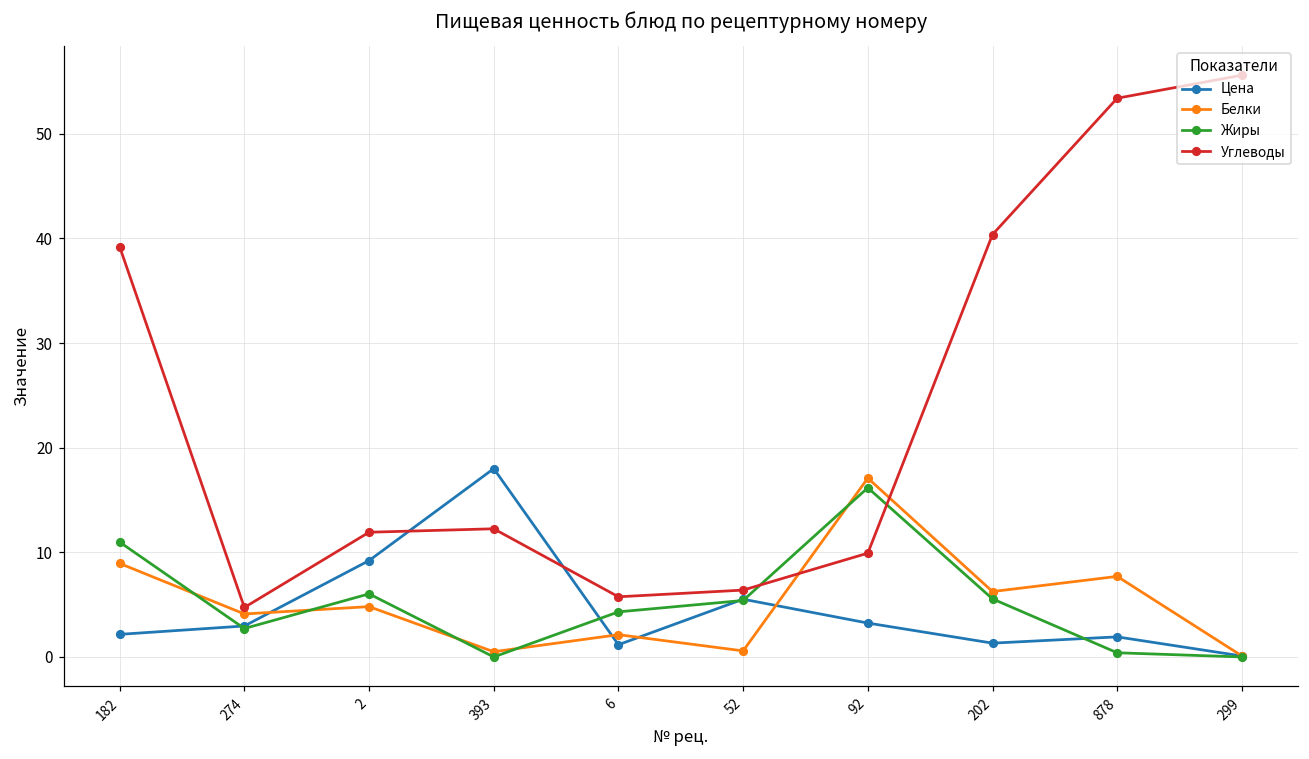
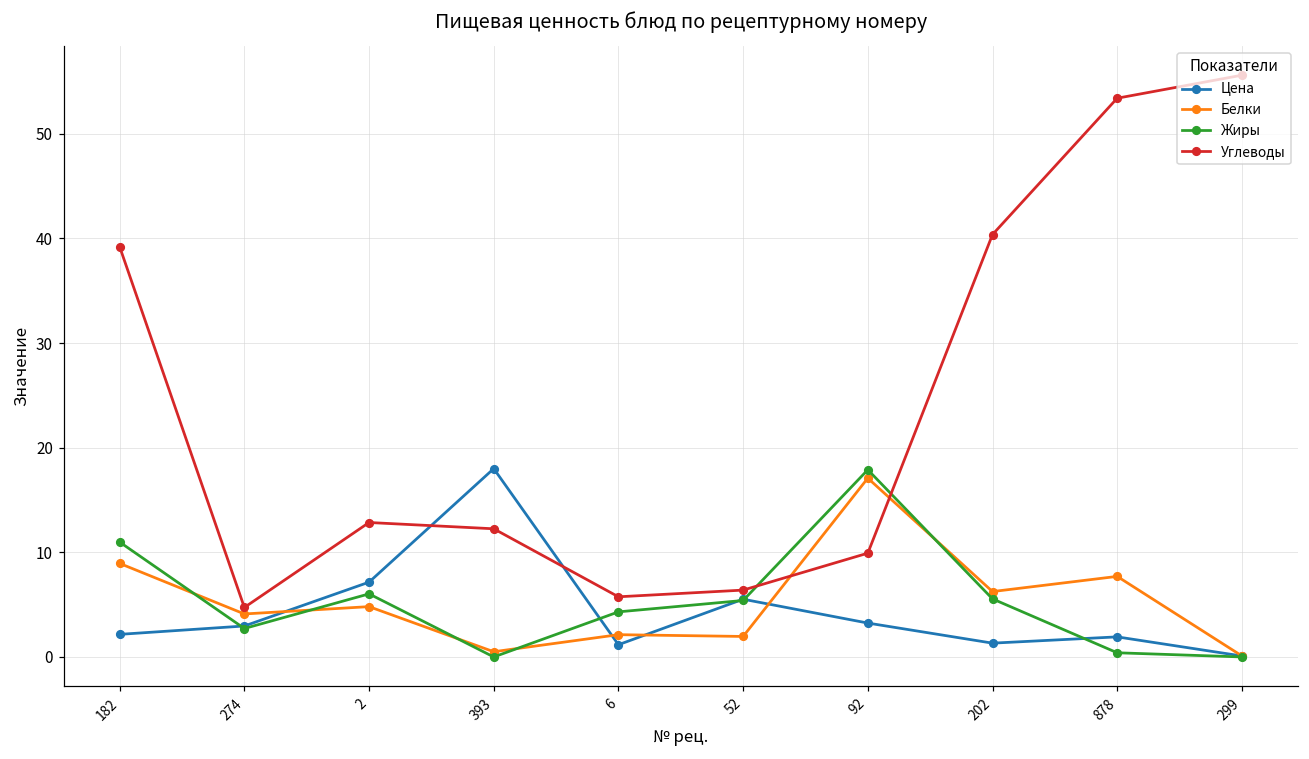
  {
    "Цена": {
      "182": 2,
-     "2": 9,
+     "2": 7,
      "393": 18,
      "6": 1,
      "92": 3,
      "202": 1,
      "878": 2
    },
    "Белки": {
      "182": 9,
      "274": 4,
      "2": 5,
      "393": 1,
      "6": 2,
-     "52": 1,
+     "52": 2,
      "92": 17,
      "202": 6,
      "878": 8
    },
    "Жиры": {
      "182": 11,
      "2": 6,
      "393": 0,
      "6": 4,
-     "92": 16,
+     "92": 18,
      "202": 6,
      "878": 0
    },
    "Углеводы": {
      "182": 39,
      "274": 5,
-     "2": 12,
+     "2": 13,
      "393": 12,
      "6": 6,
      "52": 6,
      "92": 10,
      "202": 40,
      "878": 53
    }
  }
